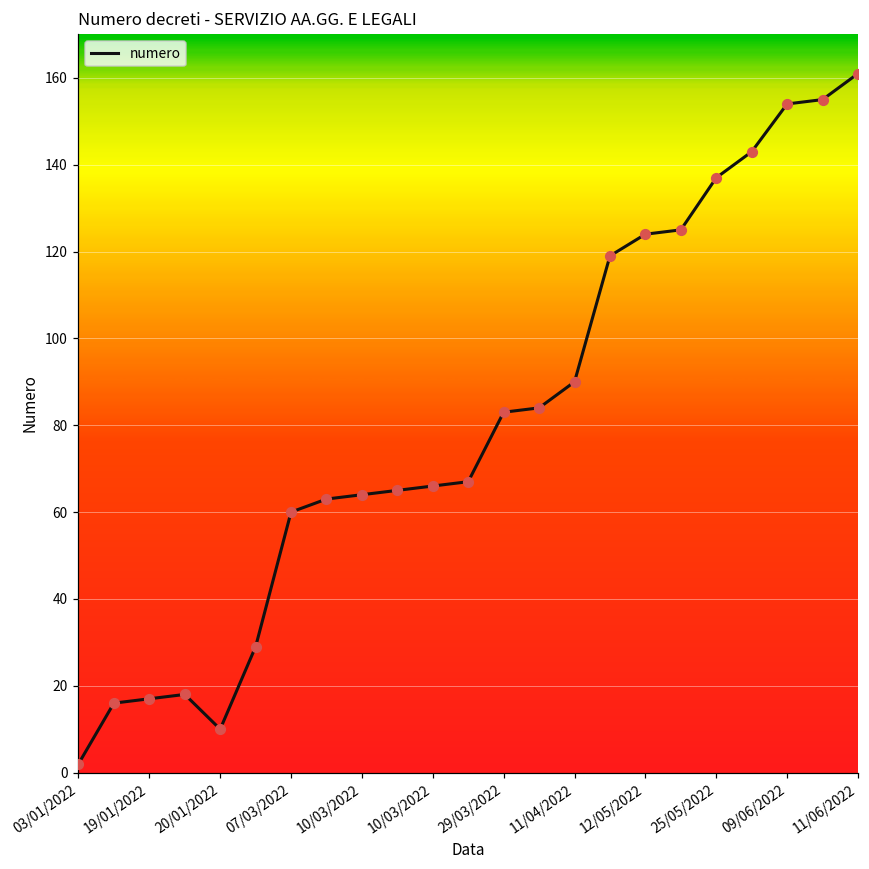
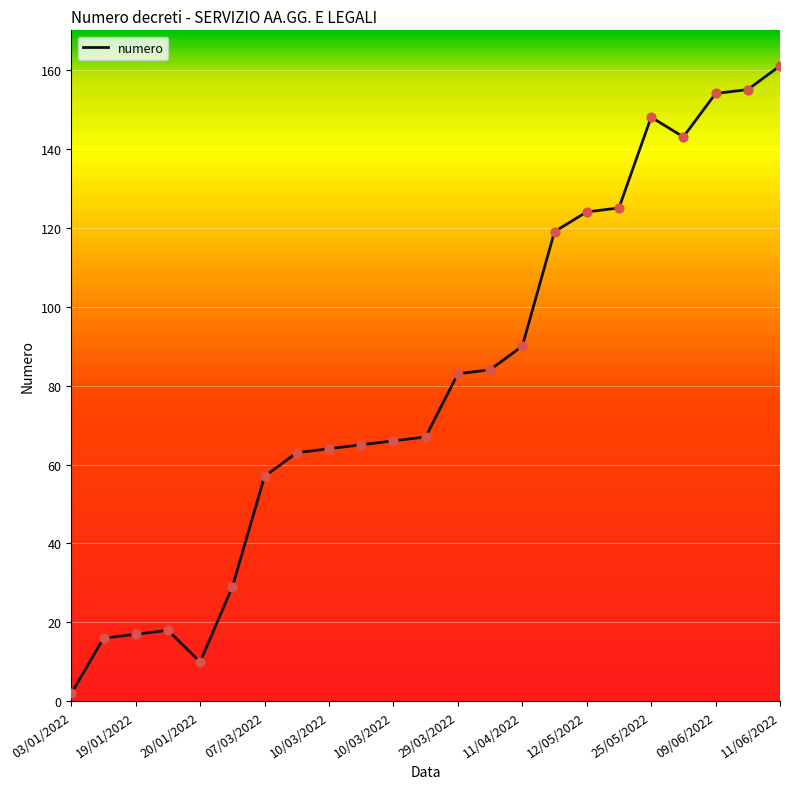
  {
    "03/01/2022": 2,
    "20/01/2022": 10,
-   "07/03/2022": 60,
+   "07/03/2022": 57,
    "11/04/2022": 90,
-   "25/05/2022": 137,
+   "25/05/2022": 148,
    "11/06/2022": 161
  }
